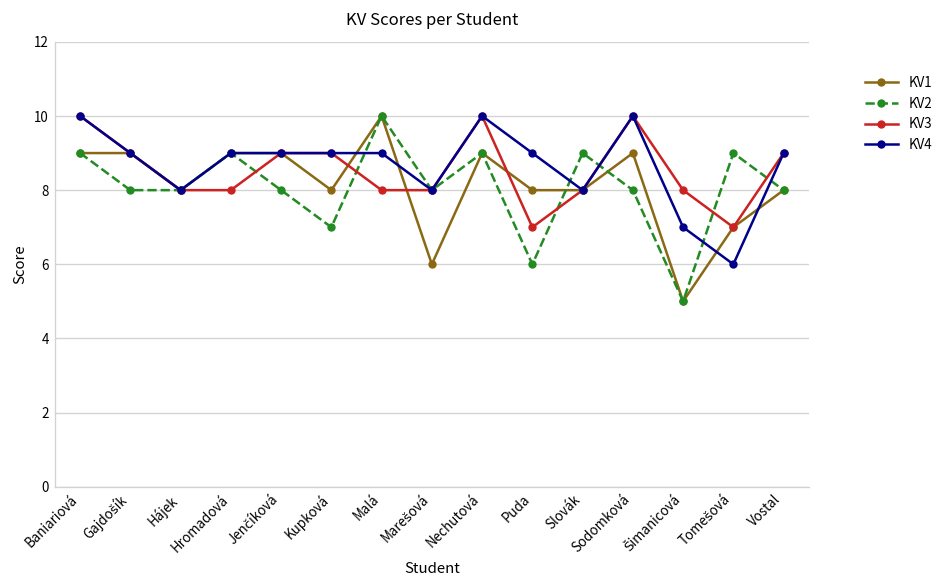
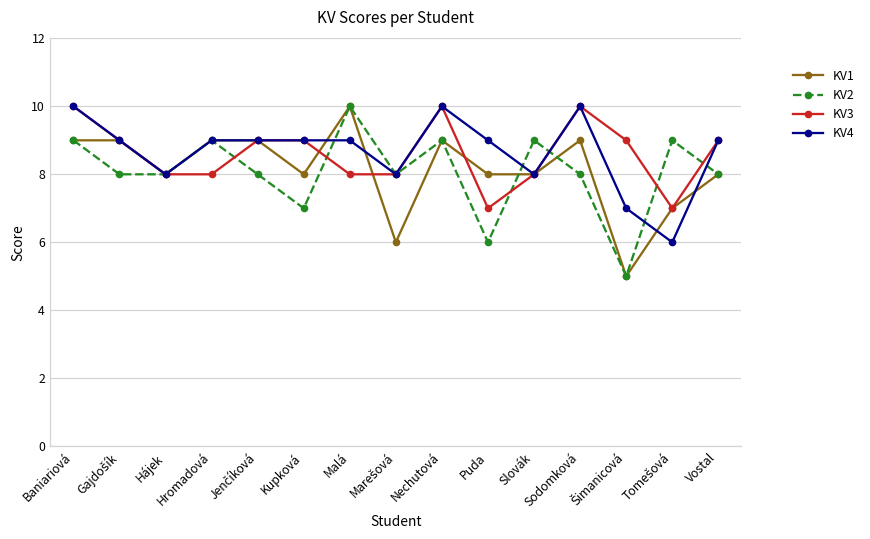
  {
    "KV1": {
      "Kupková": 8,
      "Marešová": 6,
      "Puda": 8,
      "Sodomková": 9
    },
    "KV2": {
      "Gajdošík": 8,
      "Jenčíková": 8,
      "Kupková": 7,
      "Puda": 6,
      "Slovák": 9,
      "Sodomková": 8,
      "Tomešová": 9
    },
    "KV3": {
      "Hromadová": 8,
      "Malá": 8,
      "Puda": 7,
-     "Šimanicová": 8
+     "Šimanicová": 9
    },
    "KV4": {
      "Malá": 9,
      "Puda": 9,
      "Šimanicová": 7,
      "Tomešová": 6
    }
  }
